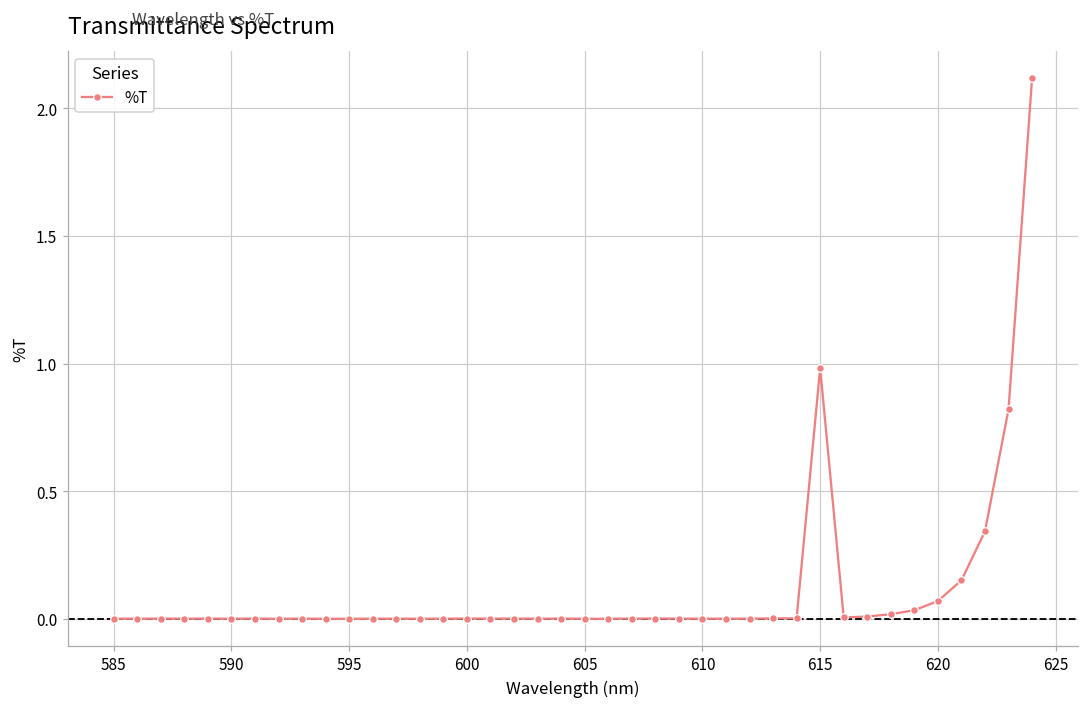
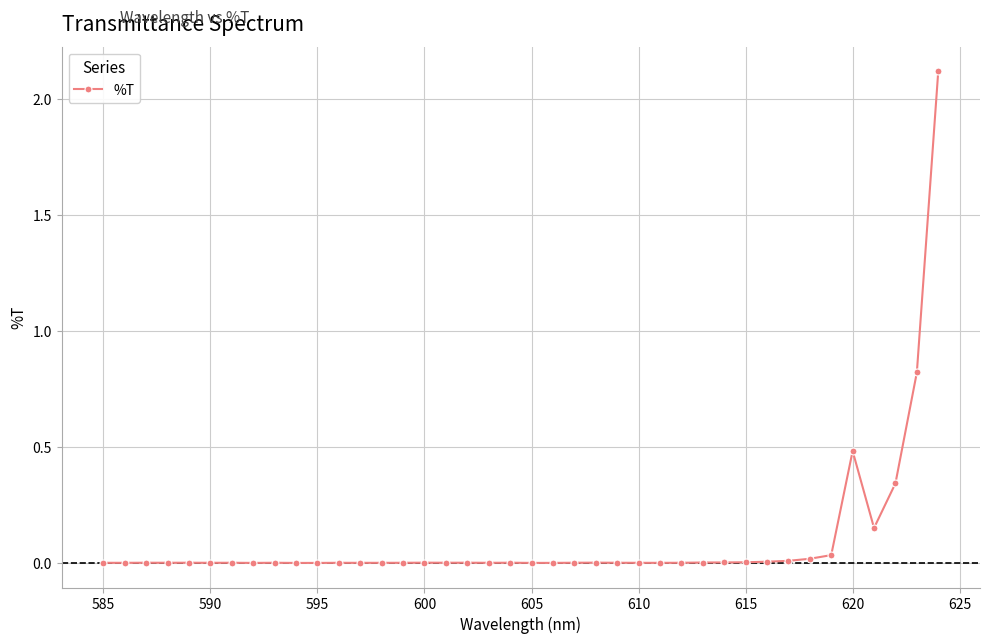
  {
    "585": 0.00,
    "590": 0.00,
    "595": 0.00,
    "600": 0.00,
    "605": 0.00,
    "610": 0.00,
-   "615": 0.98,
-   "620": 0.07
+   "615": 0.00,
+   "620": 0.48
  }
